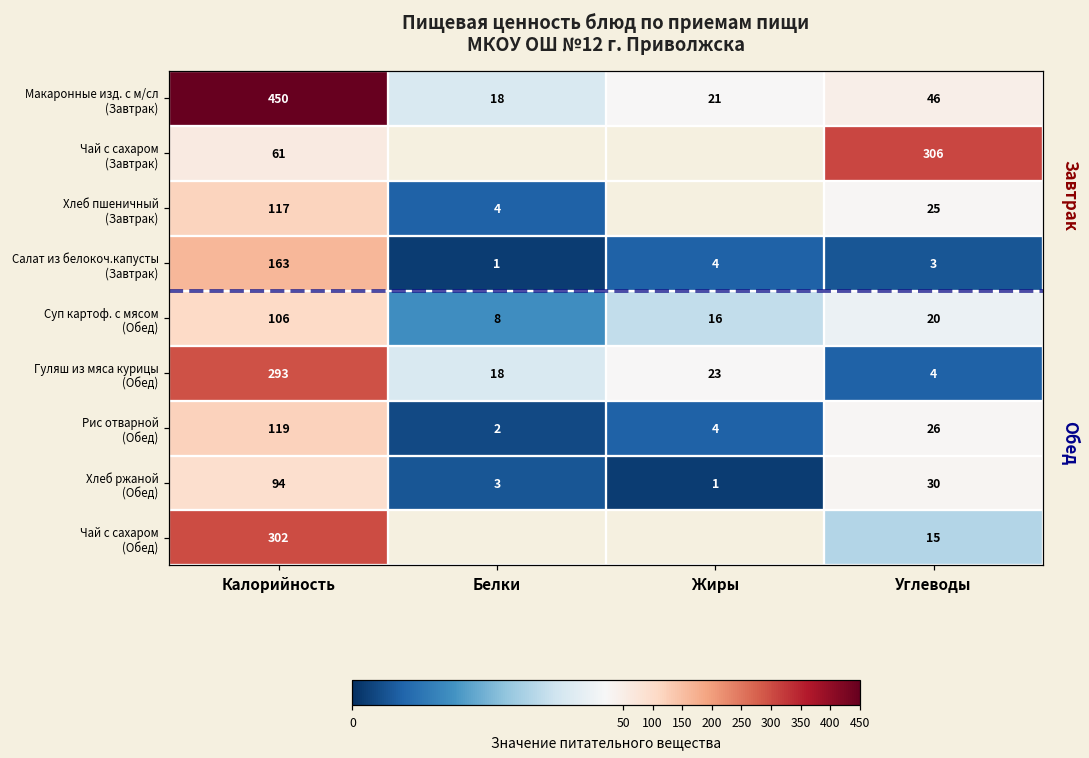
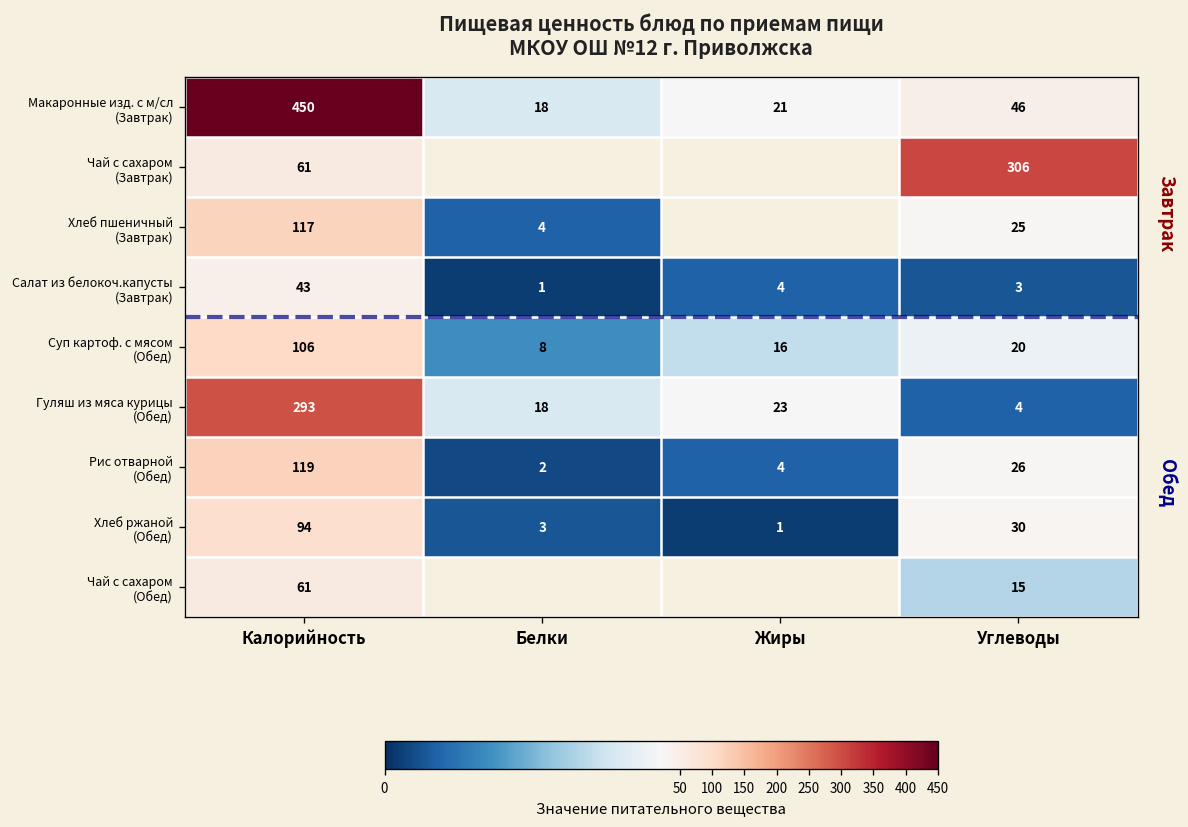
  {
    "Макаронные изд. с м/сл (Завтрак)": {
      "Калорийность": 450,
      "Белки": 18,
      "Жиры": 21,
      "Углеводы": 46
    },
    "Чай с сахаром (Завтрак)": {
      "Калорийность": 61,
      "Углеводы": 306
    },
    "Хлеб пшеничный (Завтрак)": {
      "Калорийность": 117,
      "Белки": 4,
      "Углеводы": 25
    },
    "Салат из белокоч.капусты (Завтрак)": {
-     "Калорийность": 163,
+     "Калорийность": 43,
      "Белки": 1,
      "Жиры": 4,
      "Углеводы": 3
    },
    "Суп картоф. с мясом (Обед)": {
      "Калорийность": 106,
      "Белки": 8,
      "Жиры": 16,
      "Углеводы": 20
    },
    "Гуляш из мяса курицы (Обед)": {
      "Калорийность": 293,
      "Белки": 18,
      "Жиры": 23,
      "Углеводы": 4
    },
    "Рис отварной (Обед)": {
      "Калорийность": 119,
      "Белки": 2,
      "Жиры": 4,
      "Углеводы": 26
    },
    "Хлеб ржаной (Обед)": {
      "Калорийность": 94,
      "Белки": 3,
      "Жиры": 1,
      "Углеводы": 30
    },
    "Чай с сахаром (Обед)": {
-     "Калорийность": 302,
+     "Калорийность": 61,
      "Углеводы": 15
    }
  }
